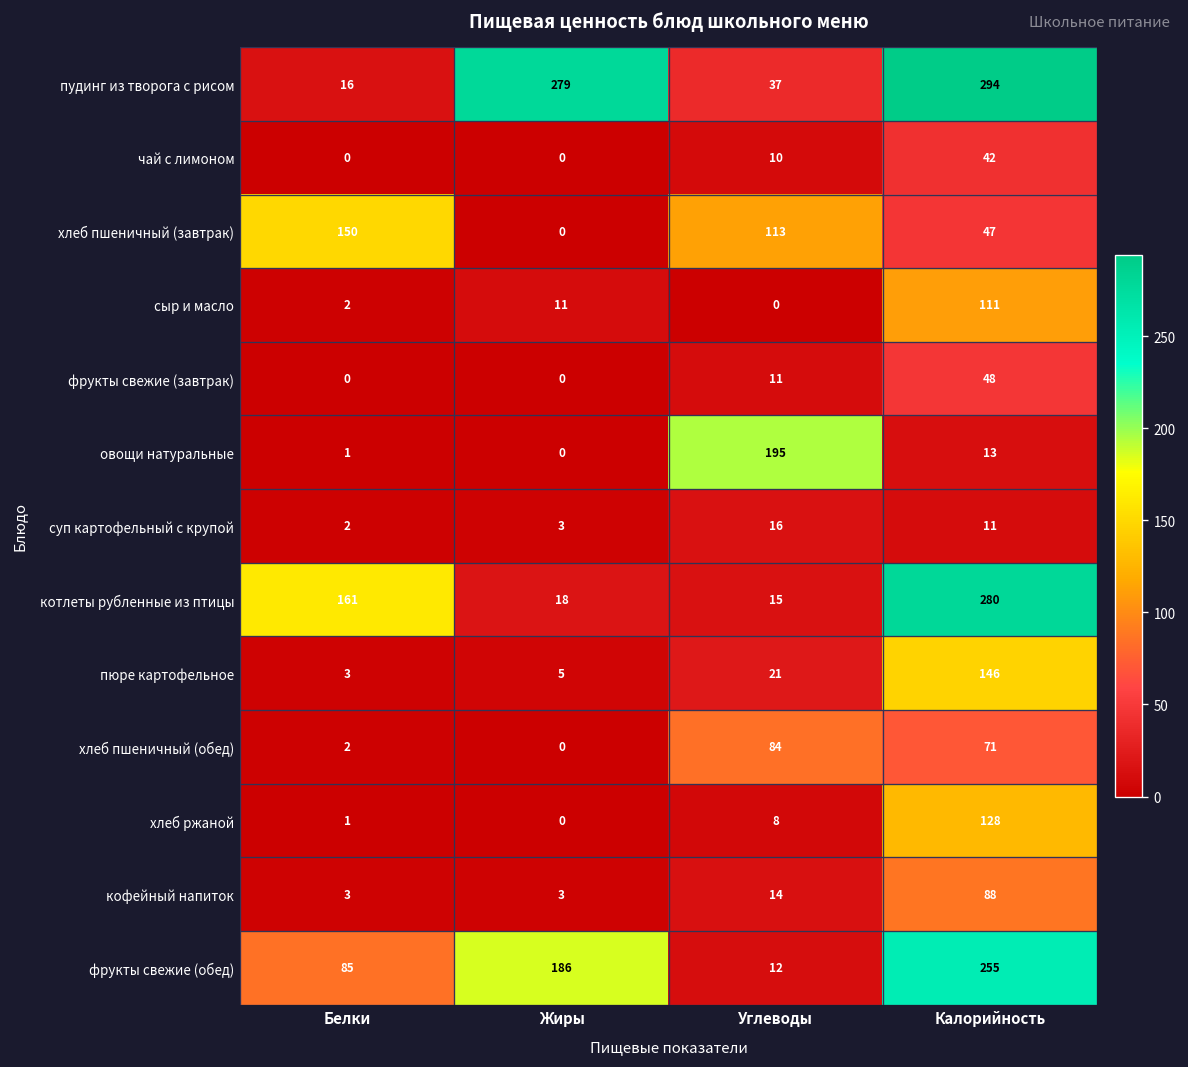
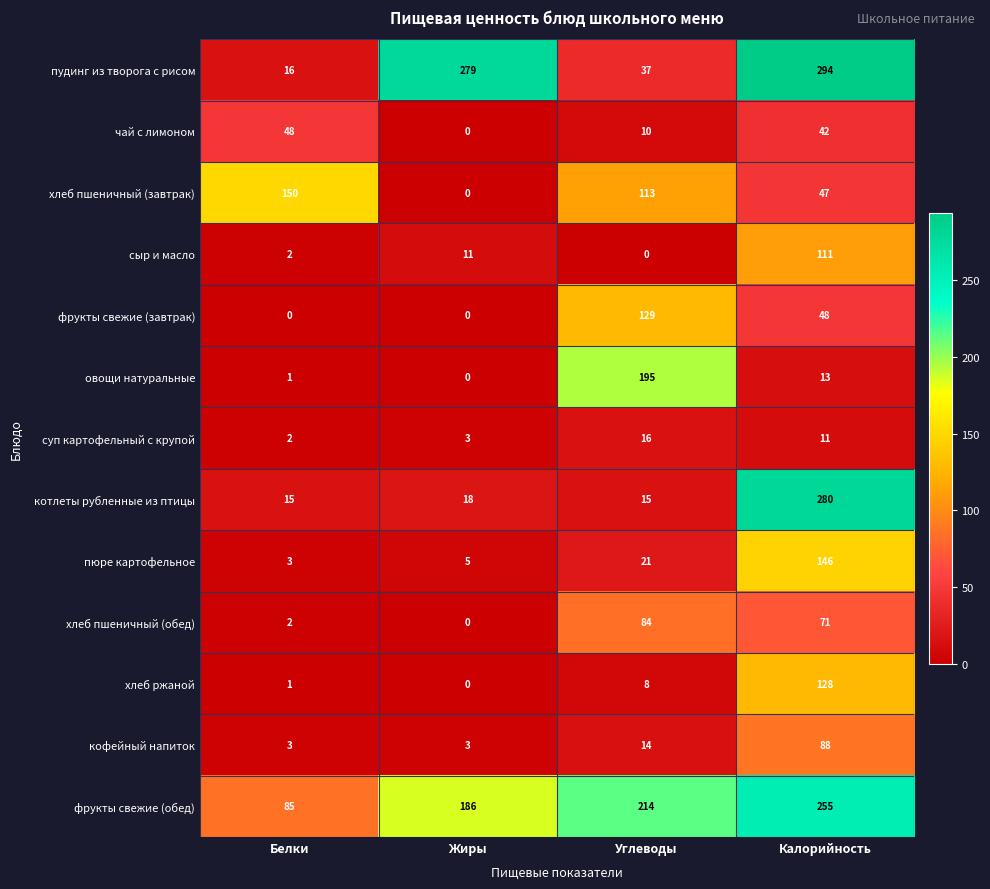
  {
    "пудинг из творога с рисом": {
      "Белки": 16,
      "Жиры": 279,
      "Углеводы": 37,
      "Калорийность": 294
    },
    "чай с лимоном": {
-     "Белки": 0,
+     "Белки": 48,
      "Жиры": 0,
      "Углеводы": 10,
      "Калорийность": 42
    },
    "хлеб пшеничный (завтрак)": {
      "Белки": 150,
      "Жиры": 0,
      "Углеводы": 113,
      "Калорийность": 47
    },
    "сыр и масло": {
      "Белки": 2,
      "Жиры": 11,
      "Углеводы": 0,
      "Калорийность": 111
    },
    "фрукты свежие (завтрак)": {
      "Белки": 0,
      "Жиры": 0,
-     "Углеводы": 11,
+     "Углеводы": 129,
      "Калорийность": 48
    },
    "овощи натуральные": {
      "Белки": 1,
      "Жиры": 0,
      "Углеводы": 195,
      "Калорийность": 13
    },
    "суп картофельный с крупой": {
      "Белки": 2,
      "Жиры": 3,
      "Углеводы": 16,
      "Калорийность": 11
    },
    "котлеты рубленные из птицы": {
-     "Белки": 161,
+     "Белки": 15,
      "Жиры": 18,
      "Углеводы": 15,
      "Калорийность": 280
    },
    "пюре картофельное": {
      "Белки": 3,
      "Жиры": 5,
      "Углеводы": 21,
      "Калорийность": 146
    },
    "хлеб пшеничный (обед)": {
      "Белки": 2,
      "Жиры": 0,
      "Углеводы": 84,
      "Калорийность": 71
    },
    "хлеб ржаной": {
      "Белки": 1,
      "Жиры": 0,
      "Углеводы": 8,
      "Калорийность": 128
    },
    "кофейный напиток": {
      "Белки": 3,
      "Жиры": 3,
      "Углеводы": 14,
      "Калорийность": 88
    },
    "фрукты свежие (обед)": {
      "Белки": 85,
      "Жиры": 186,
-     "Углеводы": 12,
+     "Углеводы": 214,
      "Калорийность": 255
    }
  }
